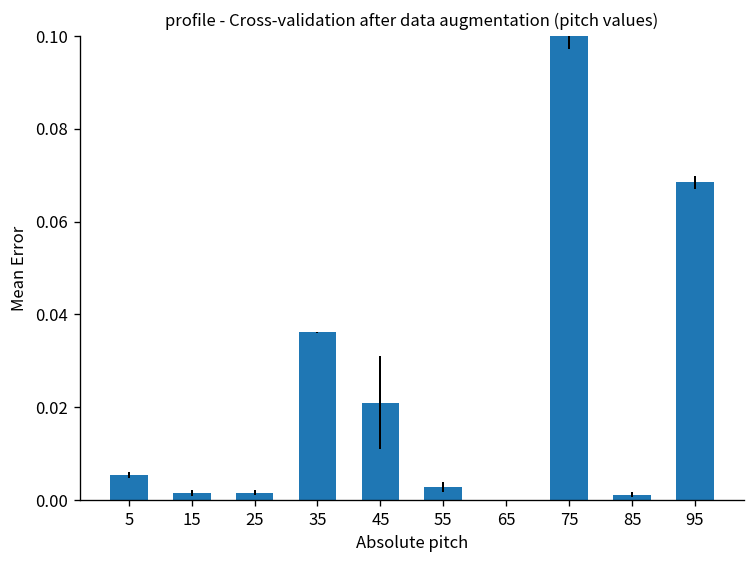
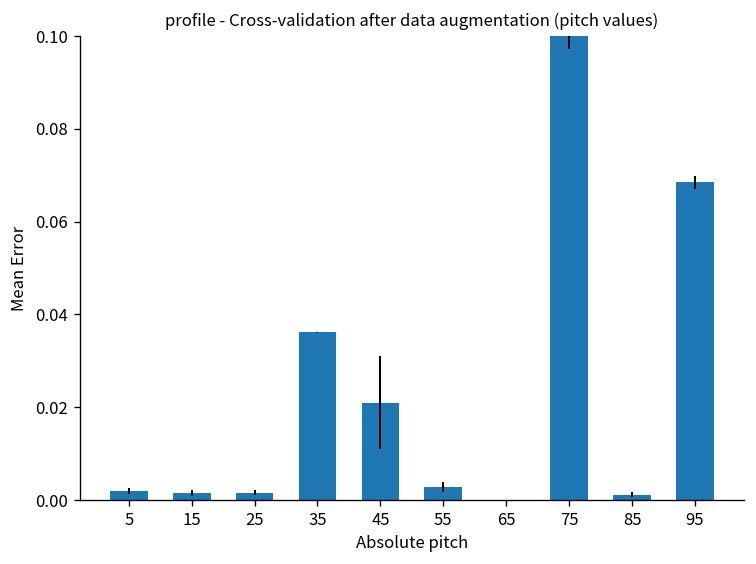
  {
-   "5": 0.005,
+   "5": 0.002,
    "15": 0.002,
    "25": 0.002,
    "35": 0.036,
    "45": 0.021,
    "55": 0.003,
    "65": 0.000,
    "75": 0.100,
    "85": 0.001,
    "95": 0.069
  }
